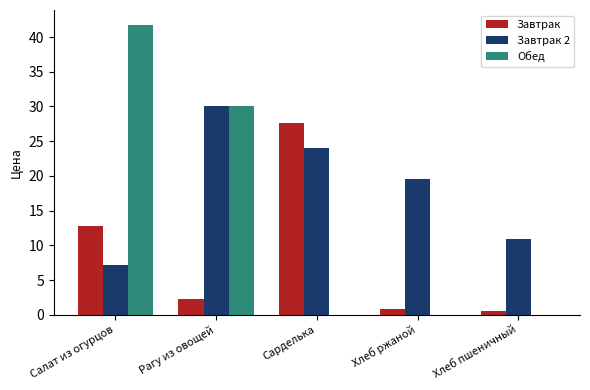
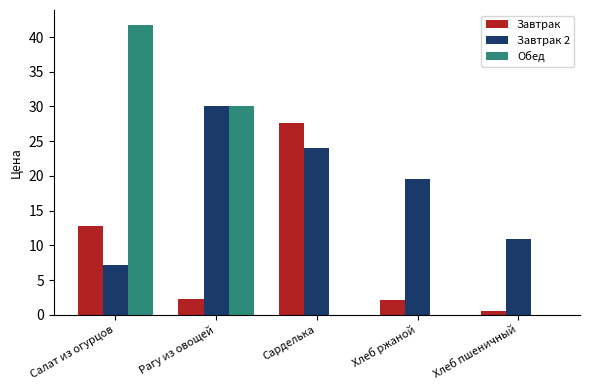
  {
    "Завтрак": {
      "Салат из огурцов": 13,
      "Рагу из овощей": 2,
      "Сарделька": 28,
-     "Хлеб ржаной": 1,
+     "Хлеб ржаной": 2,
      "Хлеб пшеничный": 1
    },
    "Завтрак 2": {
      "Салат из огурцов": 7,
      "Рагу из овощей": 30,
      "Сарделька": 24,
      "Хлеб ржаной": 20,
      "Хлеб пшеничный": 11
    },
    "Обед": {
      "Салат из огурцов": 42,
      "Рагу из овощей": 30,
      "Сарделька": 0,
      "Хлеб ржаной": 0,
      "Хлеб пшеничный": 0
    }
  }
